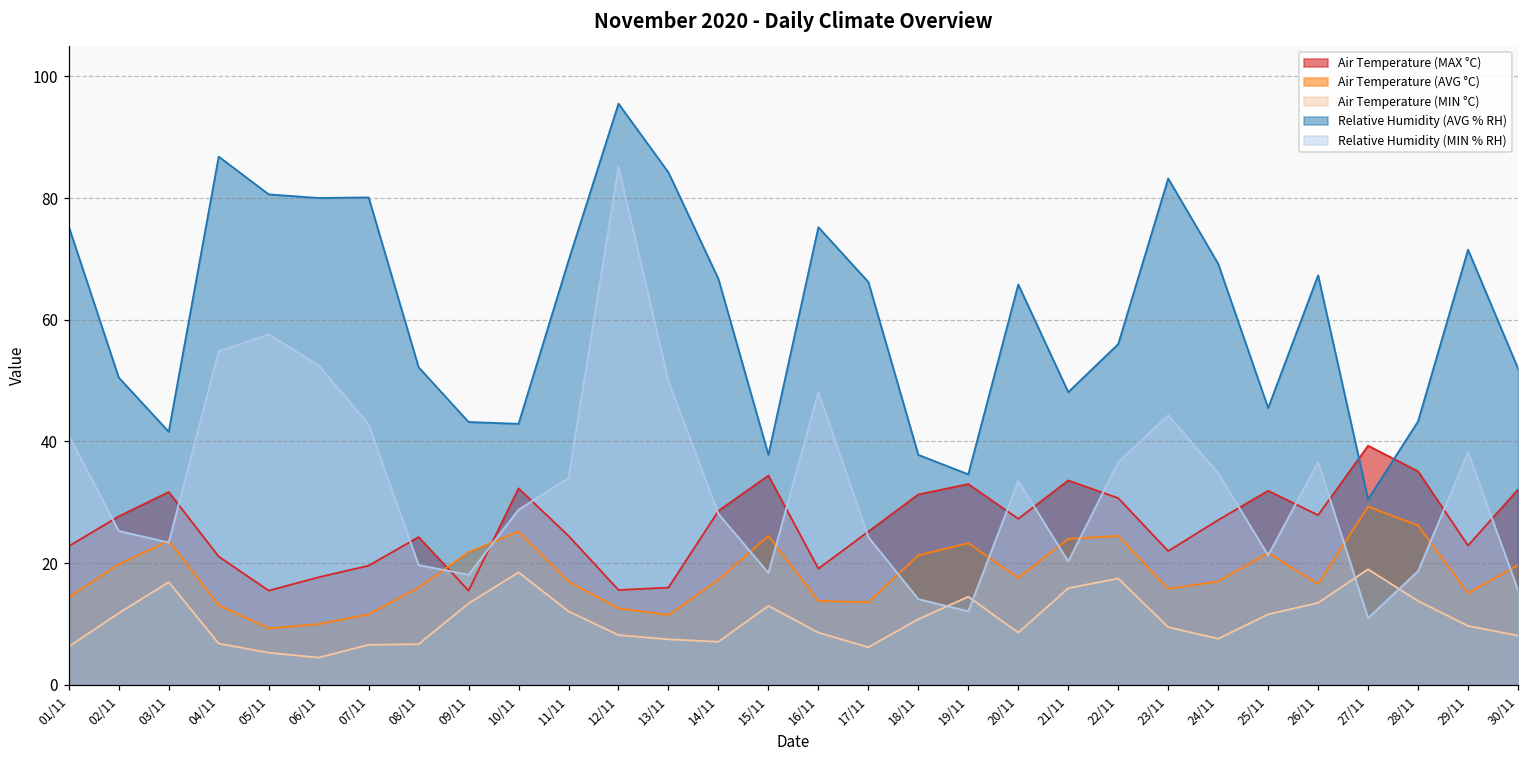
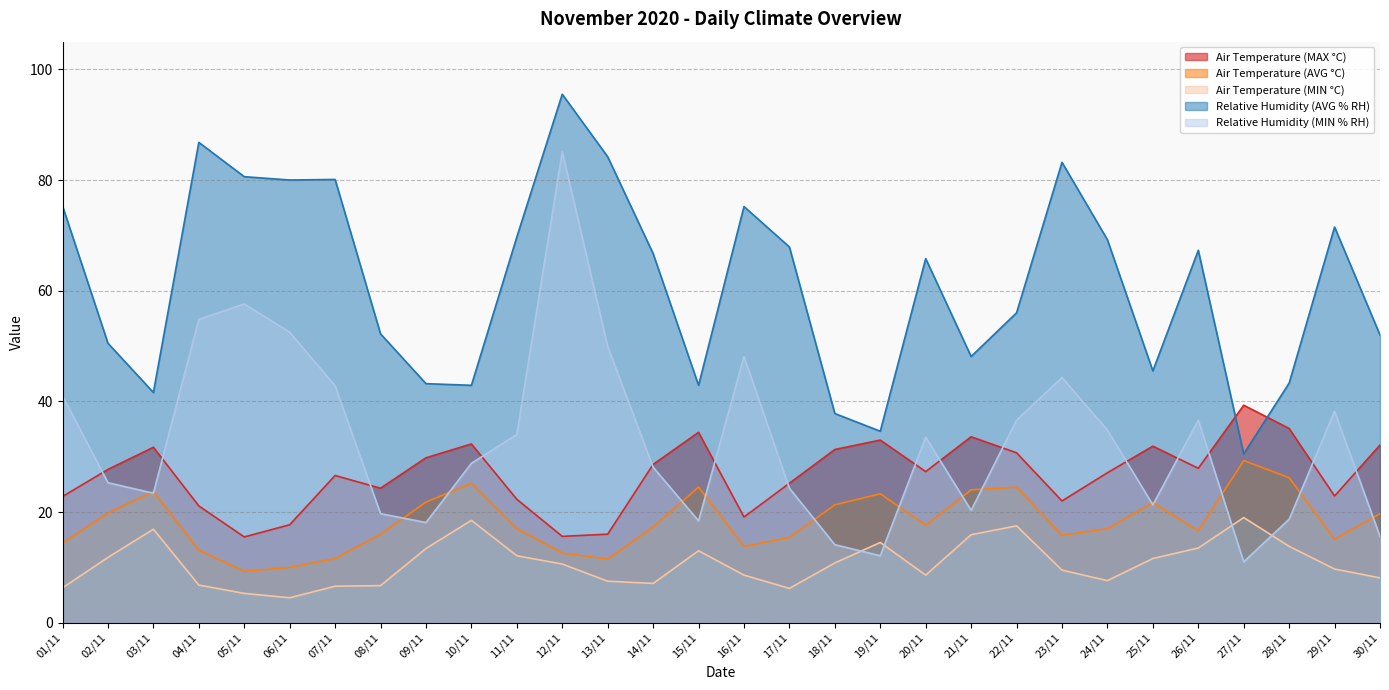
  {
    "Air Temperature (MAX °C)": {
      "01/11": 23,
      "02/11": 28,
      "03/11": 32,
      "04/11": 21,
      "05/11": 16,
      "06/11": 18,
-     "07/11": 20,
+     "07/11": 27,
      "08/11": 24,
-     "09/11": 16,
+     "09/11": 30,
      "10/11": 32,
-     "11/11": 25,
+     "11/11": 22,
      "12/11": 16,
      "13/11": 16,
      "14/11": 29,
      "15/11": 34,
      "16/11": 19,
      "17/11": 25,
      "18/11": 31,
      "19/11": 33,
      "20/11": 27,
      "21/11": 34,
      "22/11": 31,
      "23/11": 22,
      "24/11": 27,
      "25/11": 32,
      "26/11": 28,
      "27/11": 39,
      "28/11": 35,
      "29/11": 23,
      "30/11": 32
    },
    "Air Temperature (AVG °C)": {
      "01/11": 14,
      "02/11": 20,
      "04/11": 13,
      "05/11": 9,
      "06/11": 10,
      "07/11": 12,
      "08/11": 16,
      "09/11": 22,
      "10/11": 25,
      "11/11": 17,
      "12/11": 13,
      "13/11": 12,
      "14/11": 17,
      "15/11": 25,
      "16/11": 14,
-     "17/11": 14,
+     "17/11": 15,
      "18/11": 21,
      "19/11": 23,
      "20/11": 18,
      "21/11": 24,
      "22/11": 25,
      "23/11": 16,
      "24/11": 17,
      "26/11": 17,
      "27/11": 29,
      "28/11": 26,
      "29/11": 15,
      "30/11": 20
    },
    "Air Temperature (MIN °C)": {
      "01/11": 6,
      "02/11": 12,
      "03/11": 17,
      "04/11": 7,
      "05/11": 5,
      "06/11": 5,
      "07/11": 7,
      "08/11": 7,
      "09/11": 13,
      "10/11": 19,
      "11/11": 12,
-     "12/11": 8,
+     "12/11": 11,
      "13/11": 8,
      "14/11": 7,
      "15/11": 13,
      "16/11": 9,
      "17/11": 6,
      "18/11": 11,
      "19/11": 15,
      "20/11": 9,
      "21/11": 16,
      "22/11": 18,
      "23/11": 10,
      "24/11": 8,
      "25/11": 12,
      "26/11": 14,
      "27/11": 19,
      "28/11": 14,
      "29/11": 10,
      "30/11": 8
    },
    "Relative Humidity (AVG % RH)": {
      "01/11": 75,
      "02/11": 51,
      "03/11": 42,
      "04/11": 87,
      "05/11": 81,
      "06/11": 80,
      "07/11": 80,
      "08/11": 52,
      "09/11": 43,
      "10/11": 43,
      "11/11": 70,
      "12/11": 96,
      "13/11": 84,
      "14/11": 67,
-     "15/11": 38,
+     "15/11": 43,
      "16/11": 75,
-     "17/11": 66,
+     "17/11": 68,
      "18/11": 38,
      "19/11": 35,
      "20/11": 66,
      "21/11": 48,
      "22/11": 56,
      "23/11": 83,
      "24/11": 69,
      "25/11": 46,
      "26/11": 67,
      "27/11": 31,
      "28/11": 43,
      "29/11": 72,
      "30/11": 52
    },
    "Relative Humidity (MIN % RH)": {
      "01/11": 41,
      "02/11": 25,
      "04/11": 55,
      "05/11": 58,
      "06/11": 53,
      "07/11": 43,
      "08/11": 20,
      "09/11": 18,
      "10/11": 29,
      "11/11": 34,
      "12/11": 85,
      "13/11": 50,
      "14/11": 28,
      "15/11": 18,
      "16/11": 48,
      "17/11": 24,
      "18/11": 14,
      "19/11": 12,
      "20/11": 34,
      "21/11": 20,
      "22/11": 37,
      "23/11": 44,
      "24/11": 35,
      "26/11": 37,
      "27/11": 11,
      "28/11": 19,
      "29/11": 38,
      "30/11": 16
    }
  }
